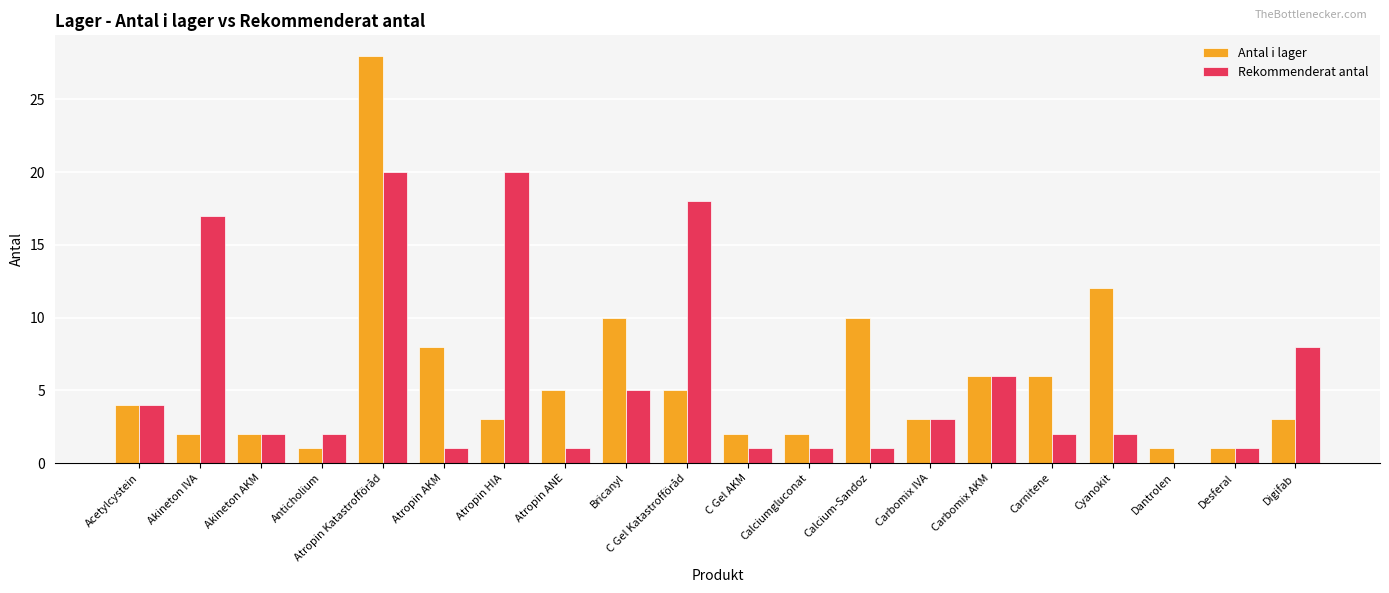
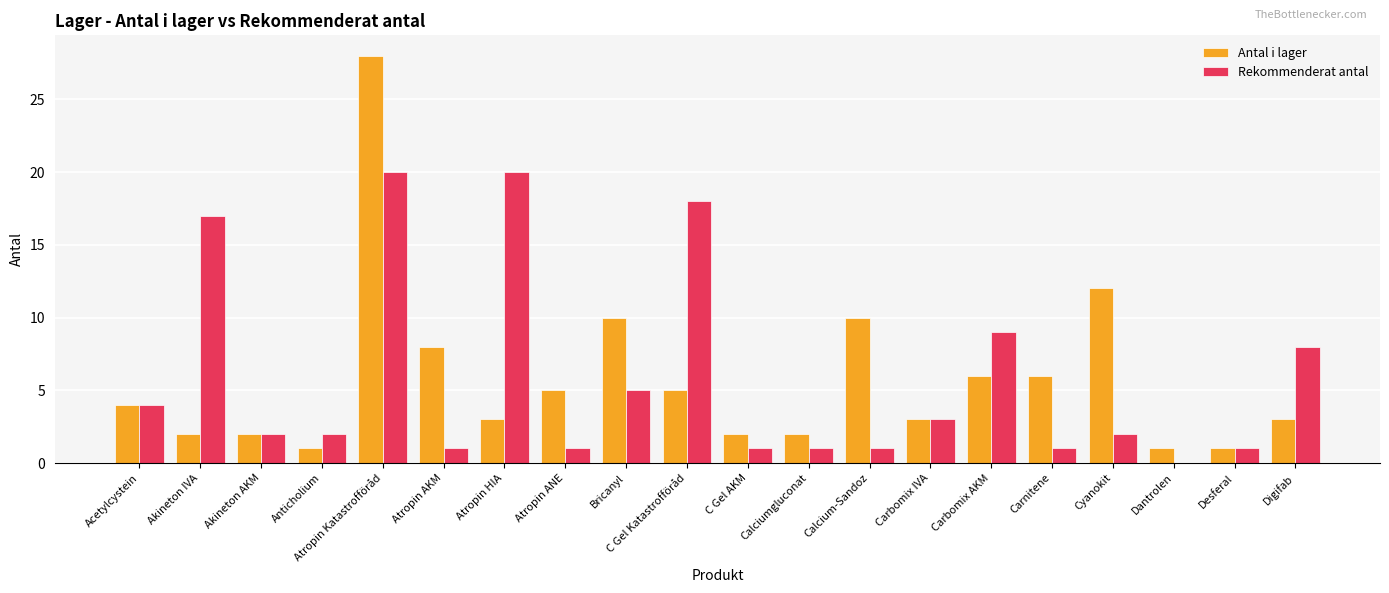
  {
    "Antal i lager": {
      "Acetylcystein": 4,
      "Akineton IVA": 2,
      "Akineton AKM": 2,
      "Anticholium": 1,
      "Atropin Katastrofföråd": 28,
      "Atropin AKM": 8,
      "Atropin HIA": 3,
      "Atropin ANE": 5,
      "Bricanyl": 10,
      "C Gel Katastrofföråd": 5,
      "C Gel AKM": 2,
      "Calciumgluconat": 2,
      "Calcium-Sandoz": 10,
      "Carbomix IVA": 3,
      "Carbomix AKM": 6,
      "Carnitene": 6,
      "Cyanokit": 12,
      "Dantrolen": 1,
      "Desferal": 1,
      "Digifab": 3
    },
    "Rekommenderat antal": {
      "Acetylcystein": 4,
      "Akineton IVA": 17,
      "Akineton AKM": 2,
      "Anticholium": 2,
      "Atropin Katastrofföråd": 20,
      "Atropin AKM": 1,
      "Atropin HIA": 20,
      "Atropin ANE": 1,
      "Bricanyl": 5,
      "C Gel Katastrofföråd": 18,
      "C Gel AKM": 1,
      "Calciumgluconat": 1,
      "Calcium-Sandoz": 1,
      "Carbomix IVA": 3,
-     "Carbomix AKM": 6,
-     "Carnitene": 2,
+     "Carbomix AKM": 9,
+     "Carnitene": 1,
      "Cyanokit": 2,
      "Dantrolen": 0,
      "Desferal": 1,
      "Digifab": 8
    }
  }
